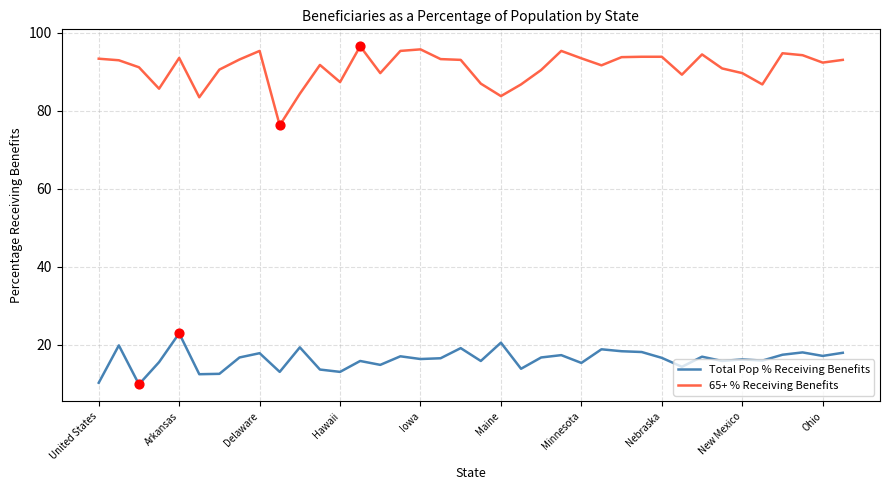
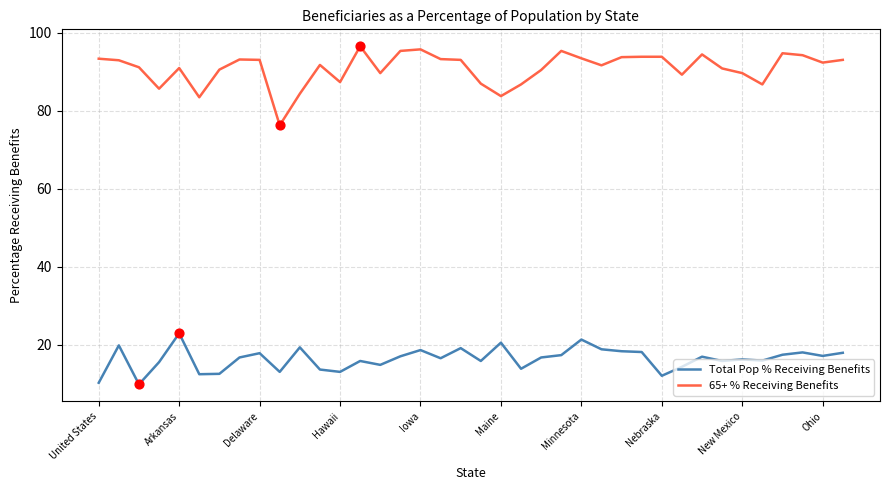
  {
    "Total Pop % Receiving Benefits": {
      "United States": 10,
      "Delaware": 18,
      "Hawaii": 13,
-     "Iowa": 16,
+     "Iowa": 19,
      "Maine": 21,
-     "Minnesota": 15,
-     "Nebraska": 17,
+     "Minnesota": 21,
+     "Nebraska": 12,
      "Ohio": 17
    },
    "65+ % Receiving Benefits": {
      "United States": 93,
-     "Arkansas": 94,
-     "Delaware": 95,
+     "Arkansas": 91,
+     "Delaware": 93,
      "Hawaii": 87,
      "Iowa": 96,
      "Maine": 84,
      "Minnesota": 94,
      "Nebraska": 94,
      "New Mexico": 90,
      "Ohio": 92
    }
  }
